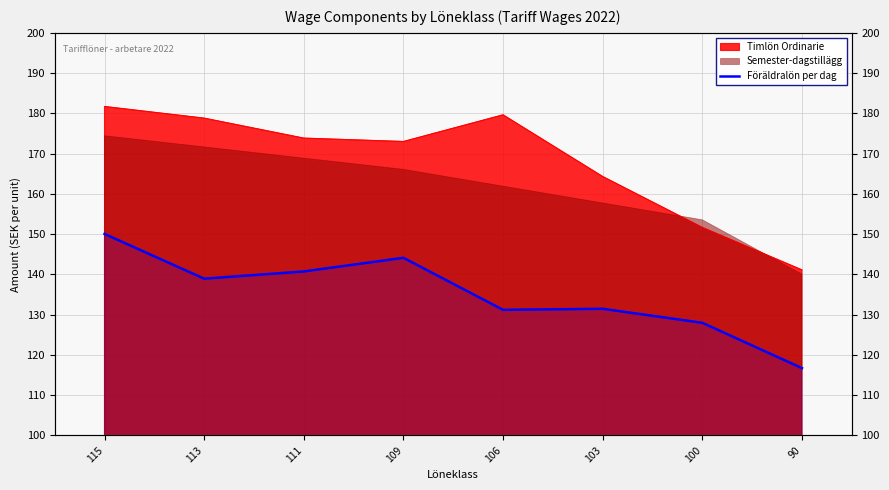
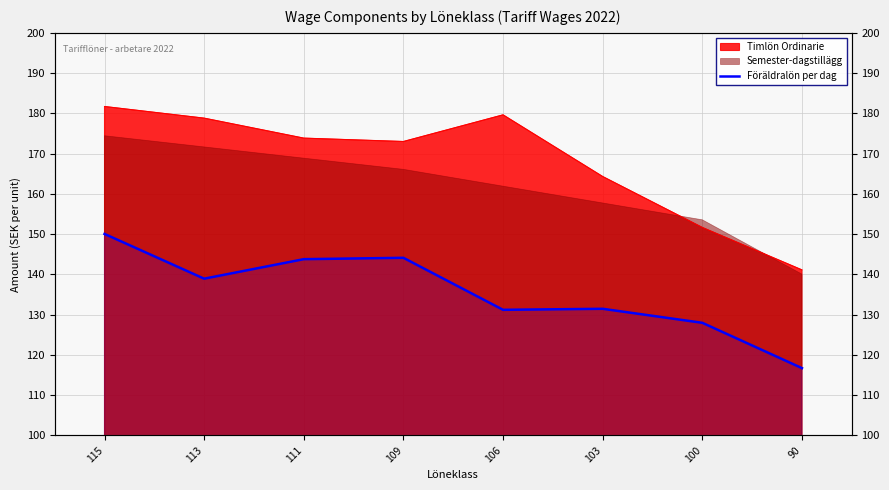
  {
    "Timlön Ordinarie": {
      "115": 182,
      "113": 179,
      "111": 174,
      "109": 173,
      "106": 180,
      "103": 164,
      "100": 152,
      "90": 141
    },
    "Föräldralön per dag": {
      "115": 150,
      "113": 139,
-     "111": 141,
+     "111": 144,
      "109": 144,
      "106": 131,
      "103": 131,
      "100": 128,
      "90": 117
    },
    "Semester-dagstillägg": {
      "115": 174,
      "113": 172,
      "111": 169,
      "109": 166,
      "106": 162,
      "103": 158,
      "100": 154,
      "90": 140
    }
  }
